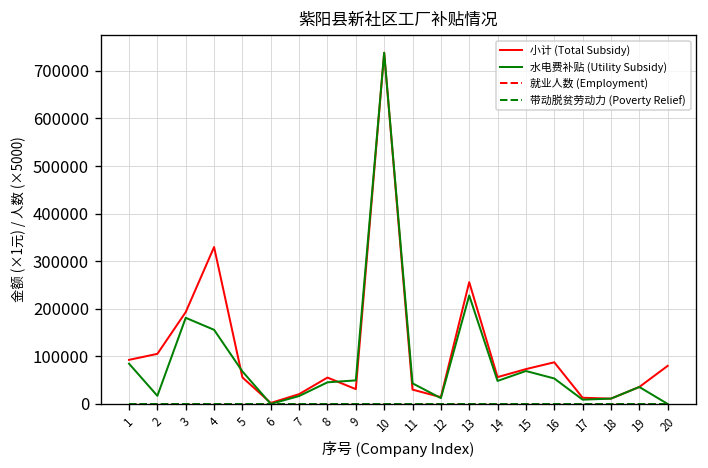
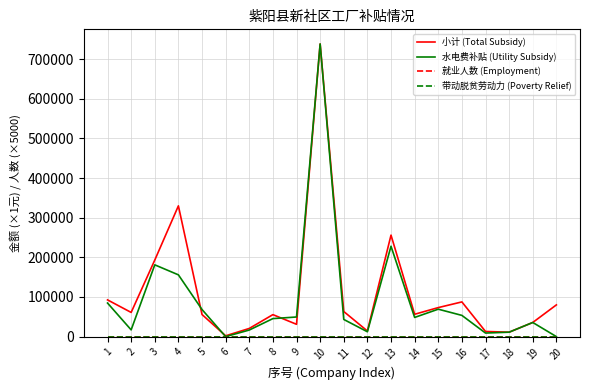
  {
    "小计 (Total Subsidy)": {
      "1": 90000,
-     "2": 110000,
+     "2": 60000,
      "3": 190000,
      "4": 330000,
      "5": 60000,
      "8": 60000,
      "9": 30000,
-     "11": 30000,
+     "11": 60000,
      "13": 260000,
      "14": 60000,
      "16": 90000,
      "20": 80000
    }
  }
